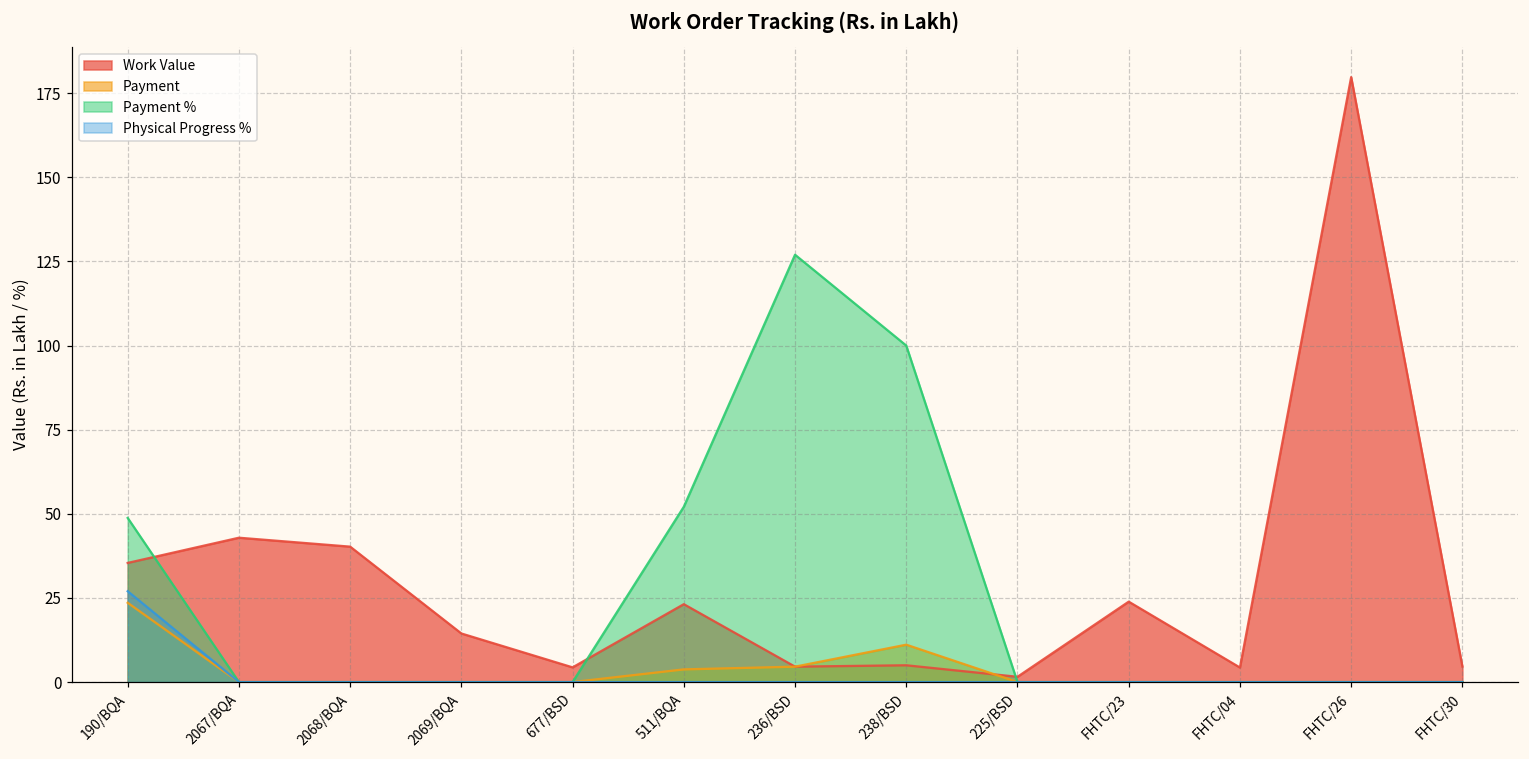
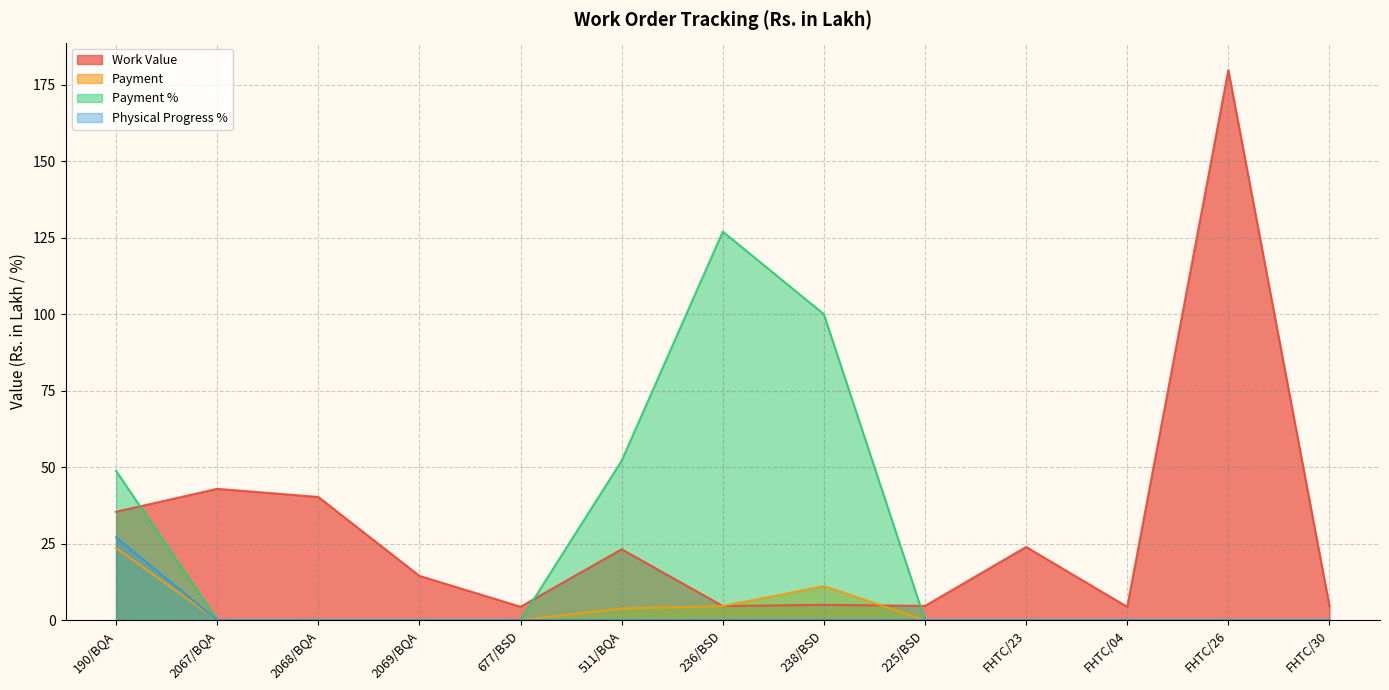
  {
    "Work Value": {
      "190/BQA": 35,
      "2067/BQA": 43,
      "2068/BQA": 40,
      "2069/BQA": 14,
      "677/BSD": 4,
      "511/BQA": 23,
      "238/BSD": 5,
-     "225/BSD": 2,
+     "225/BSD": 5,
      "FHTC/23": 24,
      "FHTC/04": 4,
      "FHTC/26": 180,
      "FHTC/30": 5
    },
    "Payment": {
      "190/BQA": 24,
      "511/BQA": 4,
      "238/BSD": 11
    },
    "Payment %": {
      "190/BQA": 49,
      "511/BQA": 52,
      "236/BSD": 127,
      "238/BSD": 100
    },
    "Physical Progress %": {
      "190/BQA": 27,
      "511/BQA": 0,
      "236/BSD": 0,
      "238/BSD": 0
    }
  }
